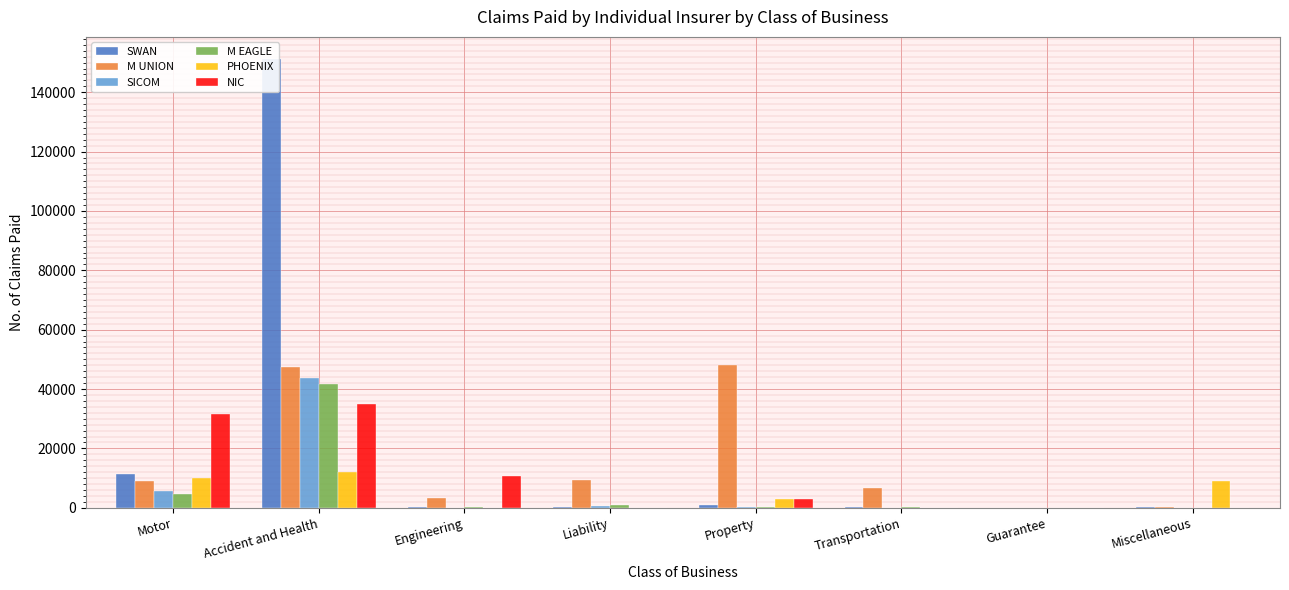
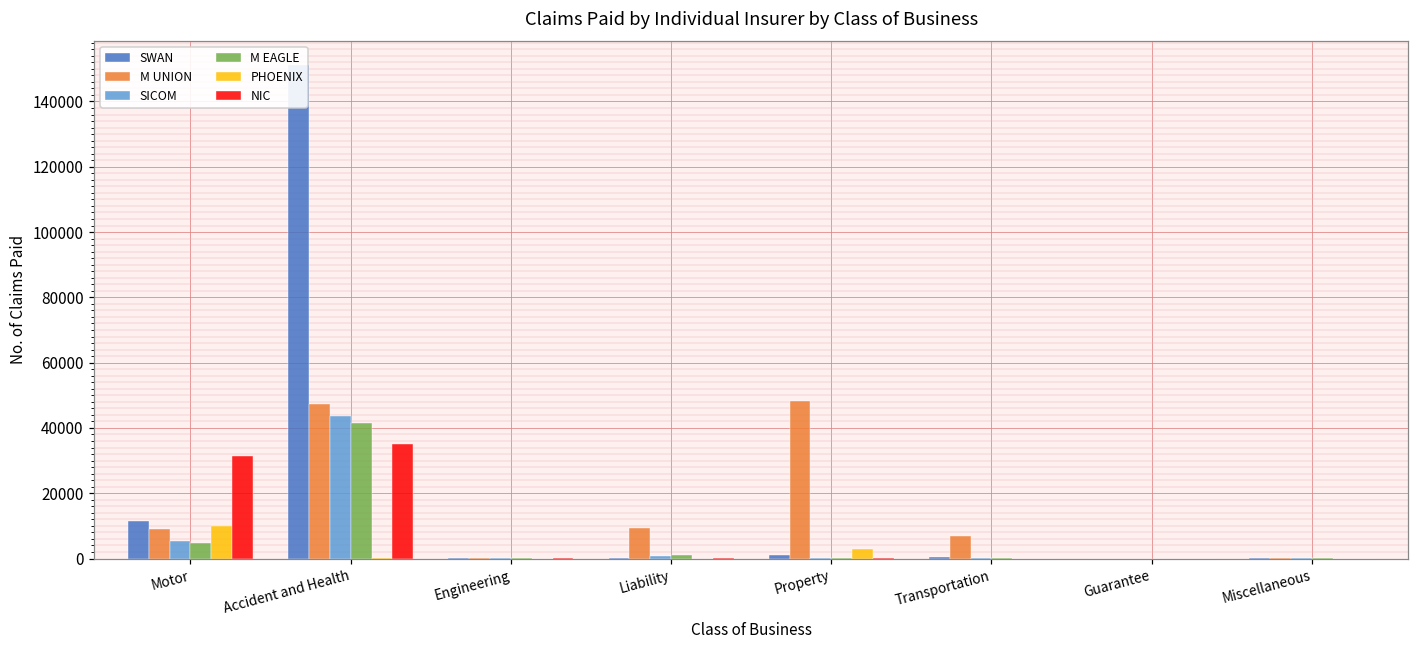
  {
    "M UNION": {
      "Motor": 9000,
      "Accident and Health": 47000,
-     "Engineering": 3000,
+     "Engineering": 0,
      "Liability": 9000,
      "Property": 48000,
      "Transportation": 7000,
      "Guarantee": 0
    },
    "M EAGLE": {
      "Motor": 5000,
      "Accident and Health": 42000,
      "Liability": 1000,
      "Guarantee": 0
    },
    "PHOENIX": {
      "Motor": 10000,
-     "Accident and Health": 12000,
+     "Accident and Health": 0,
      "Liability": 0,
      "Property": 3000,
      "Guarantee": 0,
-     "Miscellaneous": 9000
+     "Miscellaneous": 0
    },
    "NIC": {
      "Motor": 32000,
      "Accident and Health": 35000,
-     "Engineering": 11000,
-     "Property": 3000,
+     "Engineering": 0,
+     "Property": 0,
      "Transportation": 0,
      "Guarantee": 0,
      "Miscellaneous": 0
    }
  }
